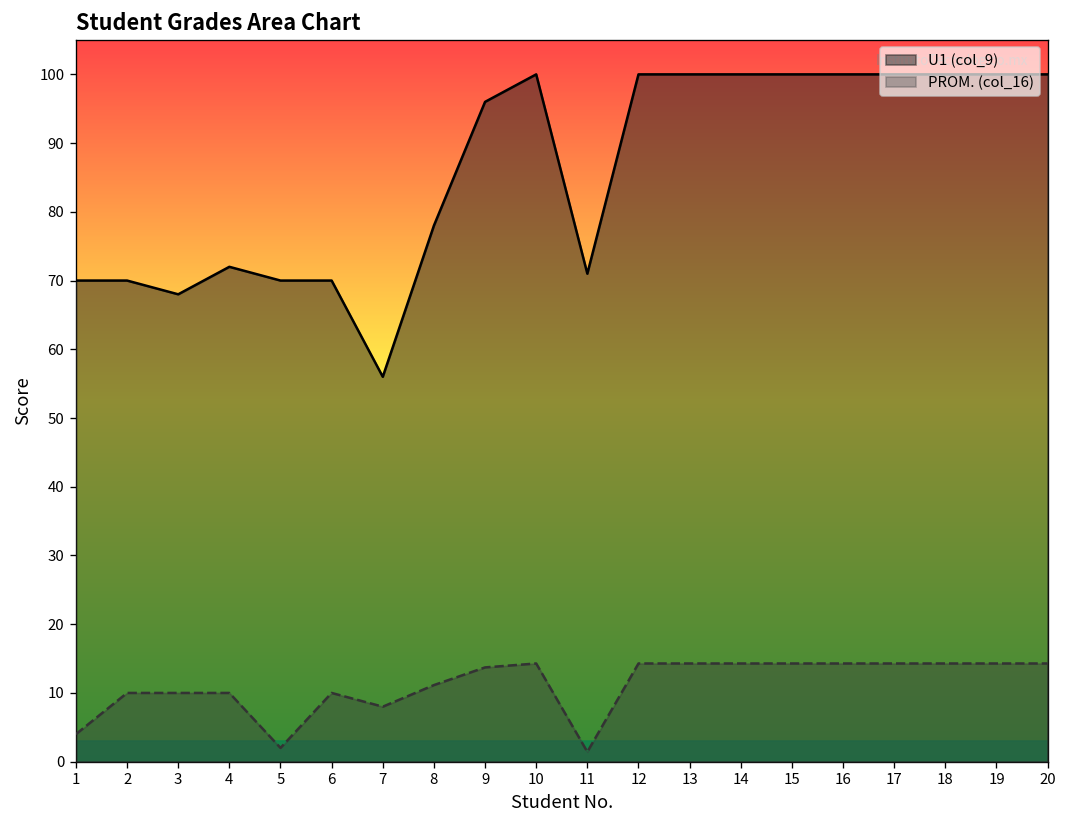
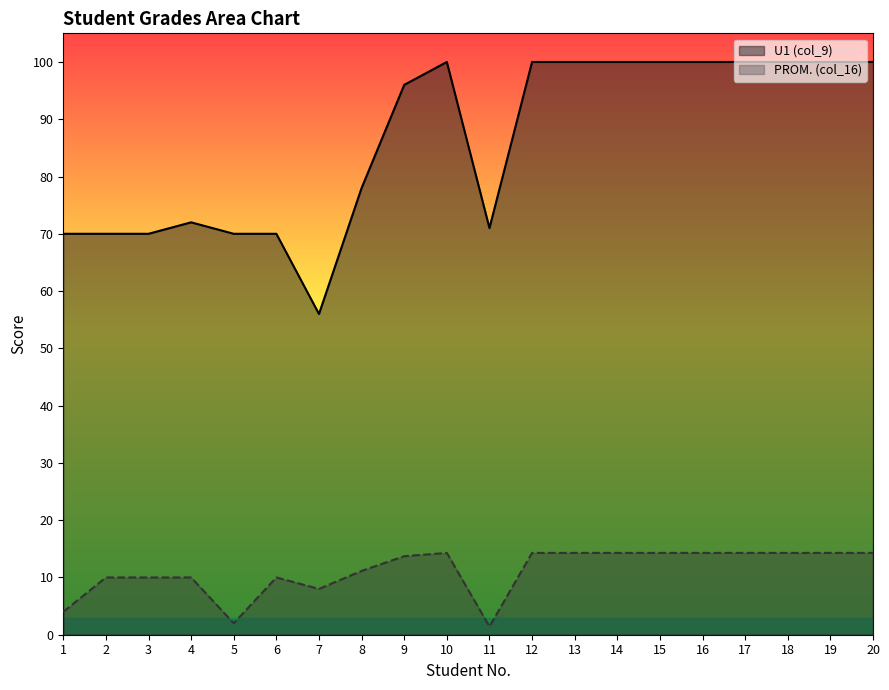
  {
    "U1 (col_9)": {
      "1": 70,
      "2": 70,
-     "3": 68,
+     "3": 70,
      "4": 72,
      "5": 70,
      "6": 70,
      "7": 56,
      "8": 78,
      "9": 96,
      "10": 100,
      "11": 71,
      "12": 100,
      "13": 100,
      "14": 100,
      "15": 100,
      "16": 100,
      "20": 100
    },
    "PROM. (col_16)": {
      "1": 4,
      "2": 10,
      "3": 10,
      "4": 10,
      "6": 10,
      "7": 8,
      "8": 11,
      "9": 14,
      "10": 14,
      "12": 14,
      "13": 14,
      "14": 14,
      "15": 14,
      "16": 14,
      "17": 14,
      "18": 14,
      "19": 14,
      "20": 14
    }
  }
